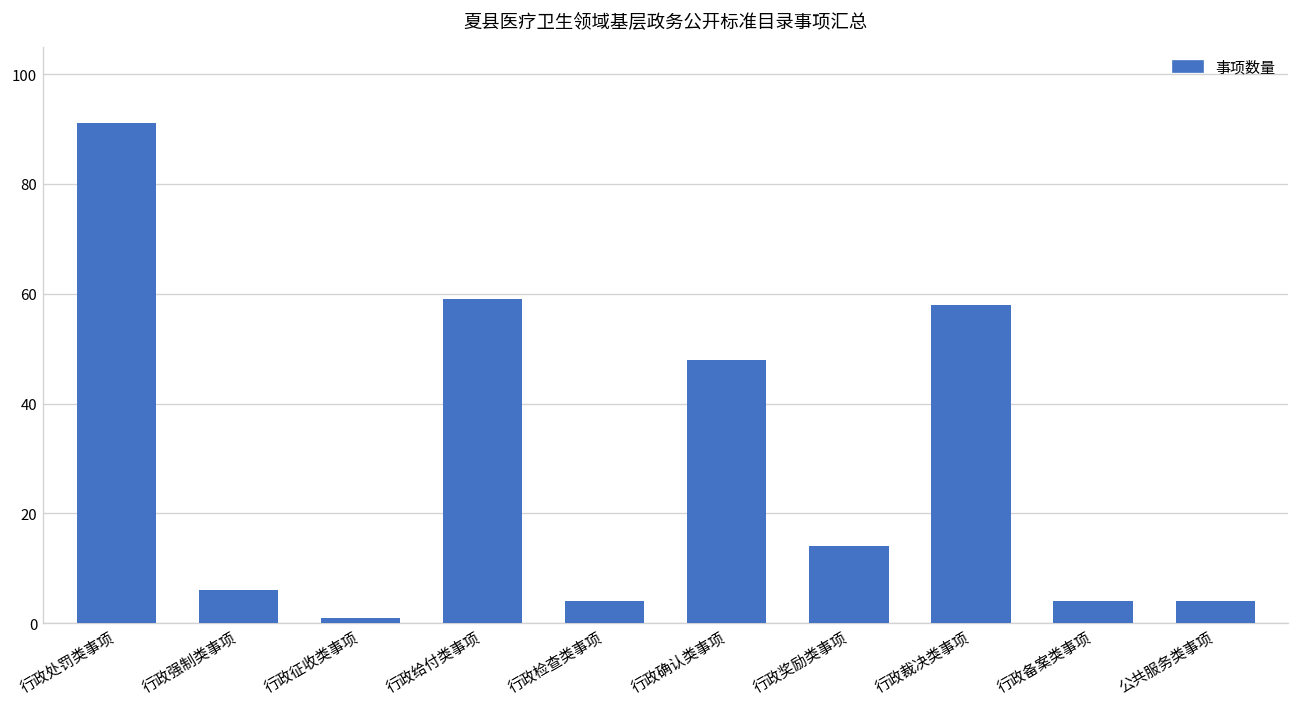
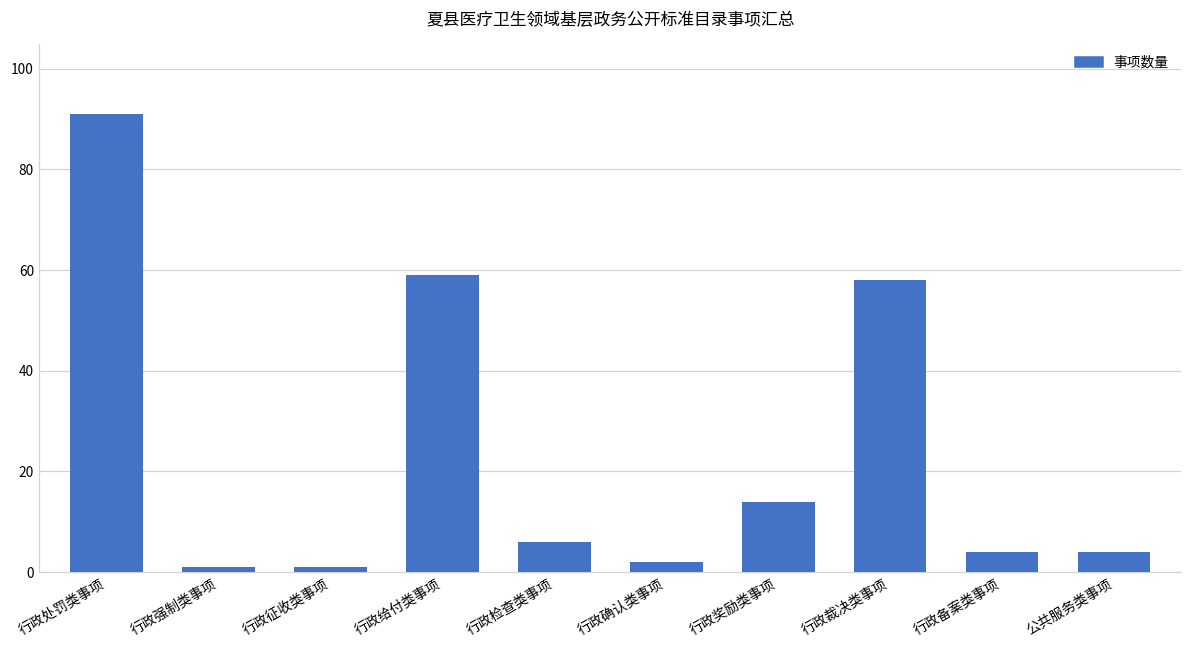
  {
    "行政处罚类事项": 91,
-   "行政强制类事项": 6,
+   "行政强制类事项": 1,
    "行政征收类事项": 1,
    "行政给付类事项": 59,
-   "行政检查类事项": 4,
-   "行政确认类事项": 48,
+   "行政检查类事项": 6,
+   "行政确认类事项": 2,
    "行政奖励类事项": 14,
    "行政裁决类事项": 58,
    "行政备案类事项": 4,
    "公共服务类事项": 4
  }
